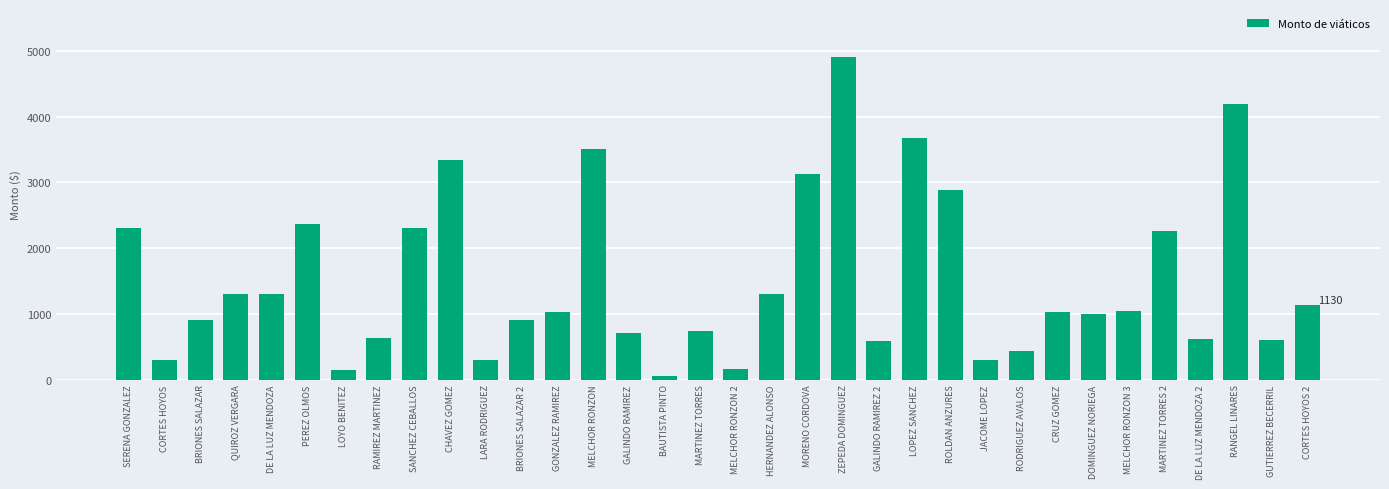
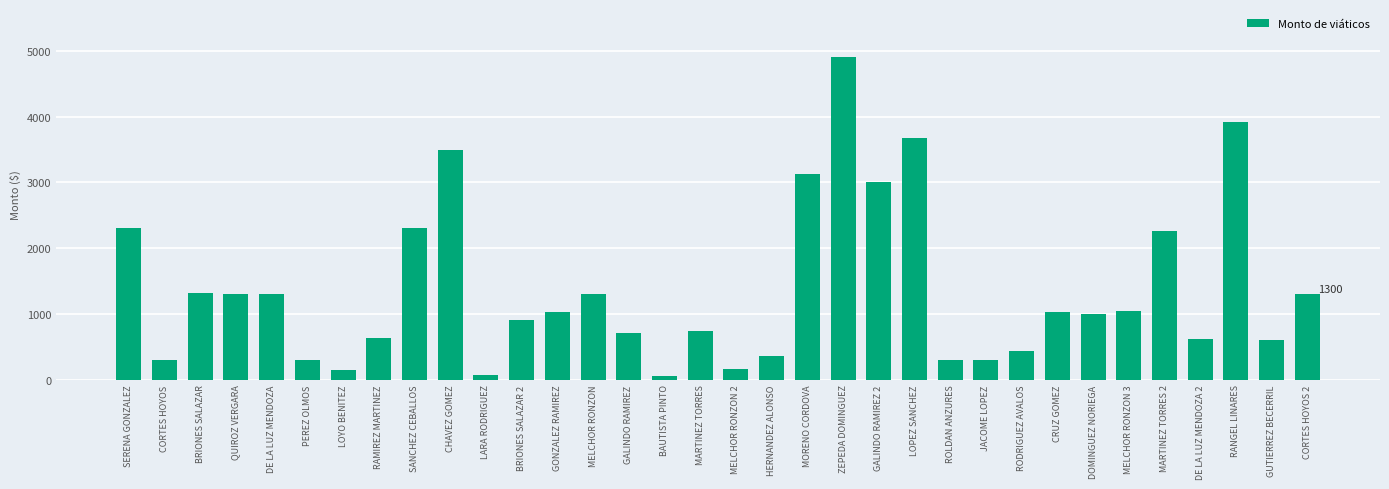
  {
-   "BRIONES SALAZAR": 900,
-   "PEREZ OLMOS": 2400,
-   "CHAVEZ GOMEZ": 3300,
-   "LARA RODRIGUEZ": 300,
-   "MELCHOR RONZON": 3500,
-   "HERNANDEZ ALONSO": 1300,
-   "GALINDO RAMIREZ 2": 600,
-   "ROLDAN ANZURES": 2900,
-   "RANGEL LINARES": 4200,
-   "CORTES HOYOS 2": 1130
+   "BRIONES SALAZAR": 1300,
+   "PEREZ OLMOS": 300,
+   "CHAVEZ GOMEZ": 3500,
+   "LARA RODRIGUEZ": 100,
+   "MELCHOR RONZON": 1300,
+   "HERNANDEZ ALONSO": 400,
+   "GALINDO RAMIREZ 2": 3000,
+   "ROLDAN ANZURES": 300,
+   "RANGEL LINARES": 3900,
+   "CORTES HOYOS 2": 1300
  }
